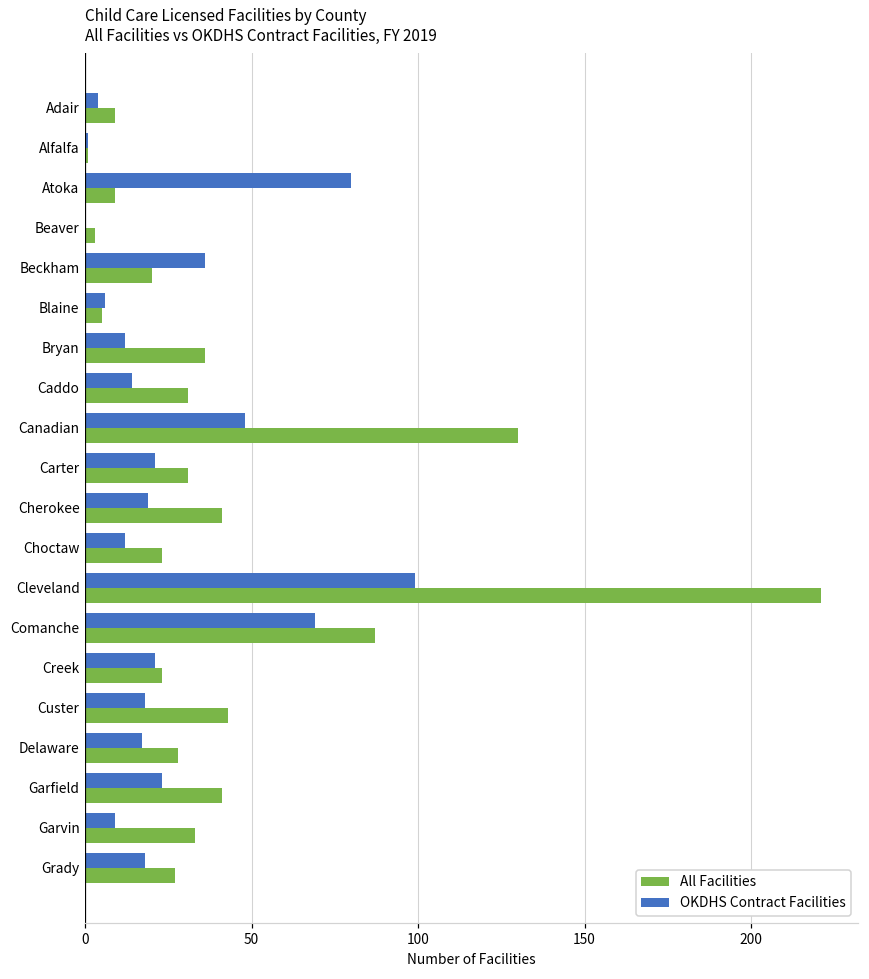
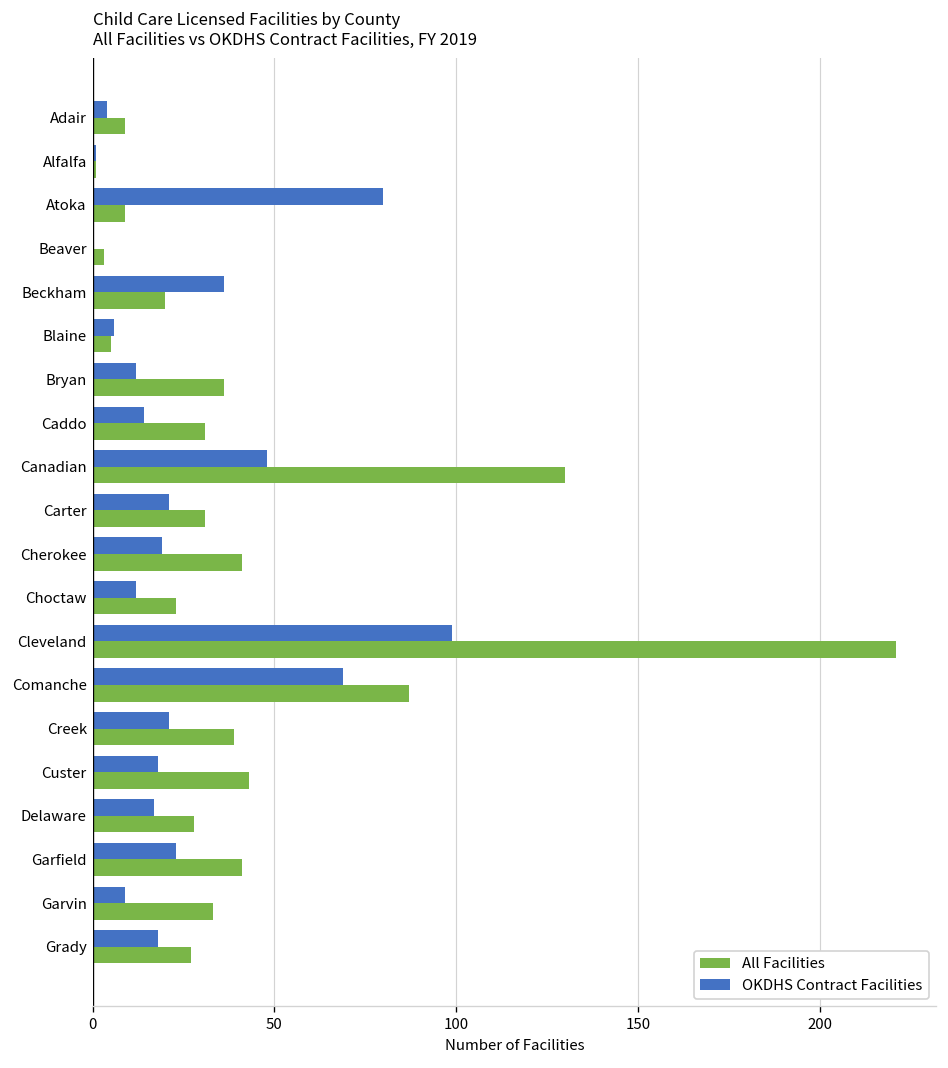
  {
    "All Facilities": {
      "Adair": 9,
      "Alfalfa": 1,
      "Atoka": 9,
      "Beaver": 3,
      "Beckham": 20,
      "Blaine": 5,
      "Bryan": 36,
      "Caddo": 31,
      "Canadian": 130,
      "Carter": 31,
      "Cherokee": 41,
      "Choctaw": 23,
      "Cleveland": 221,
      "Comanche": 87,
-     "Creek": 23,
+     "Creek": 39,
      "Custer": 43,
      "Delaware": 28,
      "Garfield": 41,
      "Garvin": 33,
      "Grady": 27
    },
    "OKDHS Contract Facilities": {
      "Adair": 4,
      "Alfalfa": 1,
      "Atoka": 80,
      "Beaver": 0,
      "Beckham": 36,
      "Blaine": 6,
      "Bryan": 12,
      "Caddo": 14,
      "Canadian": 48,
      "Carter": 21,
      "Cherokee": 19,
      "Choctaw": 12,
      "Cleveland": 99,
      "Comanche": 69,
      "Creek": 21,
      "Custer": 18,
      "Delaware": 17,
      "Garfield": 23,
      "Garvin": 9,
      "Grady": 18
    }
  }
